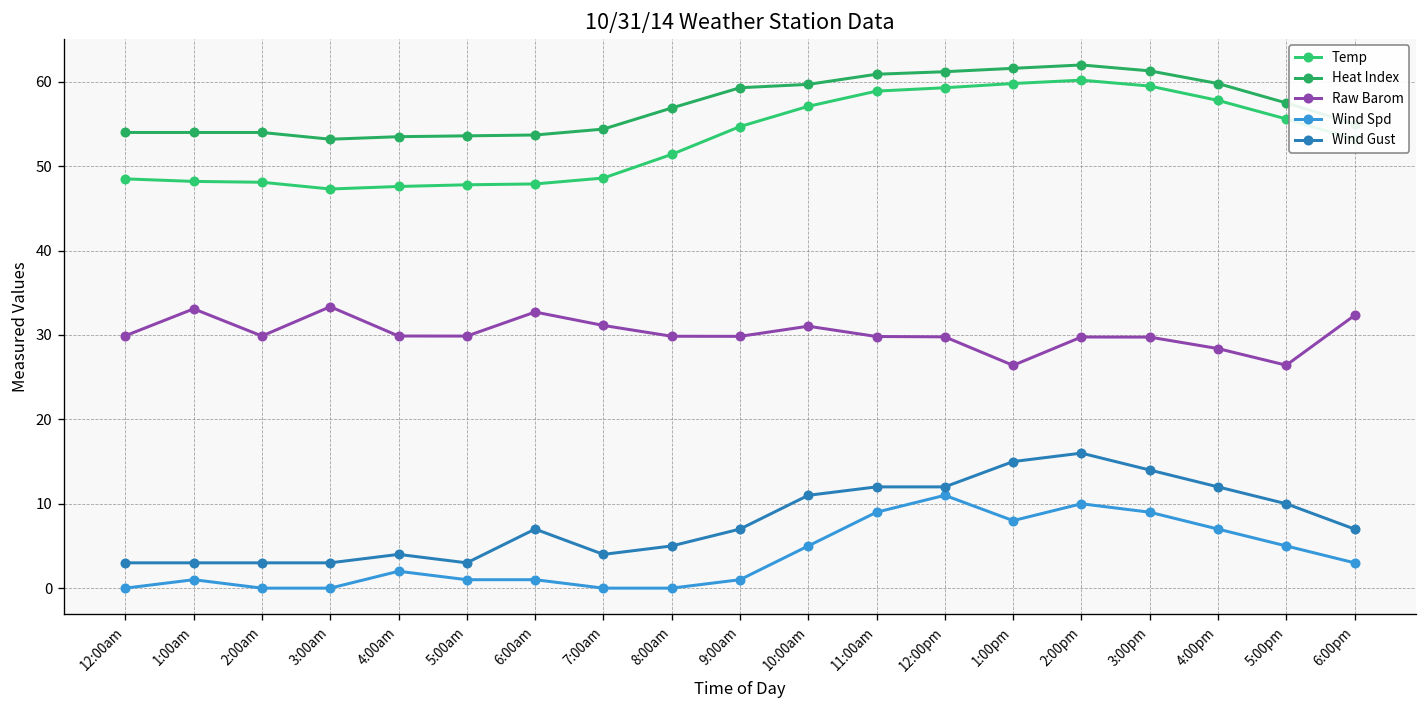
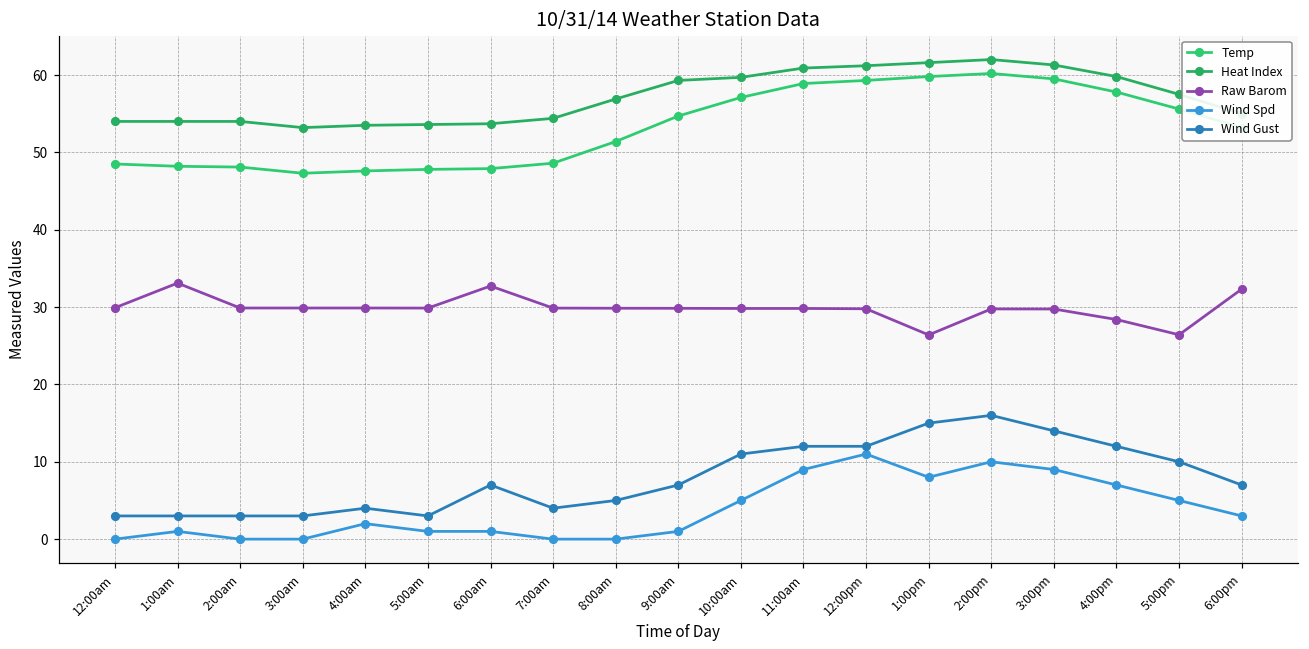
  {
    "Raw Barom": {
      "12:00am": 30,
      "1:00am": 33,
      "2:00am": 30,
-     "3:00am": 33,
+     "3:00am": 30,
      "4:00am": 30,
      "5:00am": 30,
      "6:00am": 33,
-     "7:00am": 31,
+     "7:00am": 30,
      "8:00am": 30,
      "9:00am": 30,
-     "10:00am": 31,
+     "10:00am": 30,
      "11:00am": 30,
      "12:00pm": 30,
      "1:00pm": 26,
      "2:00pm": 30,
      "3:00pm": 30,
      "4:00pm": 28,
      "5:00pm": 26,
      "6:00pm": 32
    }
  }
